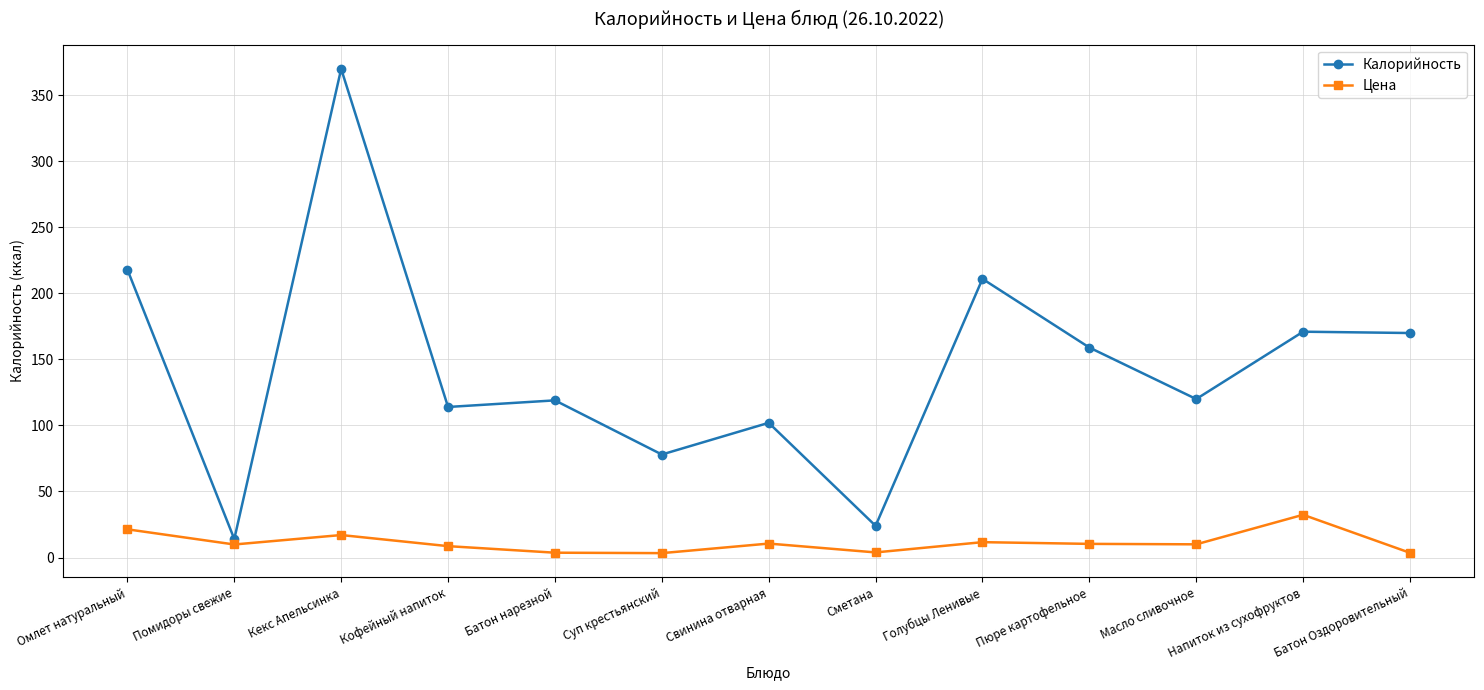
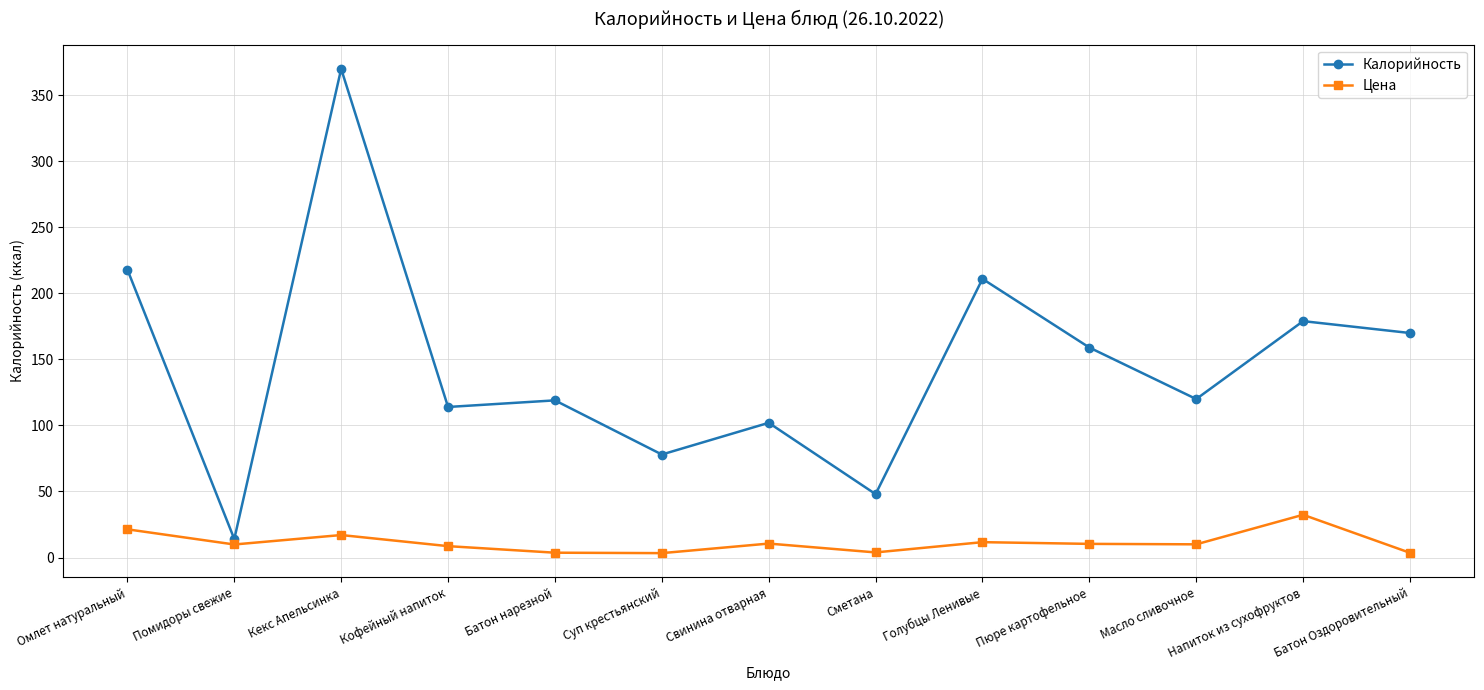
  {
    "Калорийность": {
      "Омлет натуральный": 218,
      "Помидоры свежие": 14,
      "Кекс Апельсинка": 370,
      "Кофейный напиток": 114,
      "Батон нарезной": 119,
      "Суп крестьянский": 78,
      "Свинина отварная": 102,
-     "Сметана": 24,
+     "Сметана": 48,
      "Голубцы Ленивые": 211,
      "Пюре картофельное": 159,
      "Масло сливочное": 120,
-     "Напиток из сухофруктов": 171,
+     "Напиток из сухофруктов": 179,
      "Батон Оздоровительный": 170
    },
    "Цена": {
      "Омлет натуральный": 21,
      "Помидоры свежие": 10,
      "Кекс Апельсинка": 17,
      "Кофейный напиток": 9,
      "Батон нарезной": 4,
      "Суп крестьянский": 3,
      "Свинина отварная": 11,
      "Сметана": 4,
      "Голубцы Ленивые": 12,
      "Пюре картофельное": 10,
      "Масло сливочное": 10,
      "Напиток из сухофруктов": 32,
      "Батон Оздоровительный": 4
    }
  }
